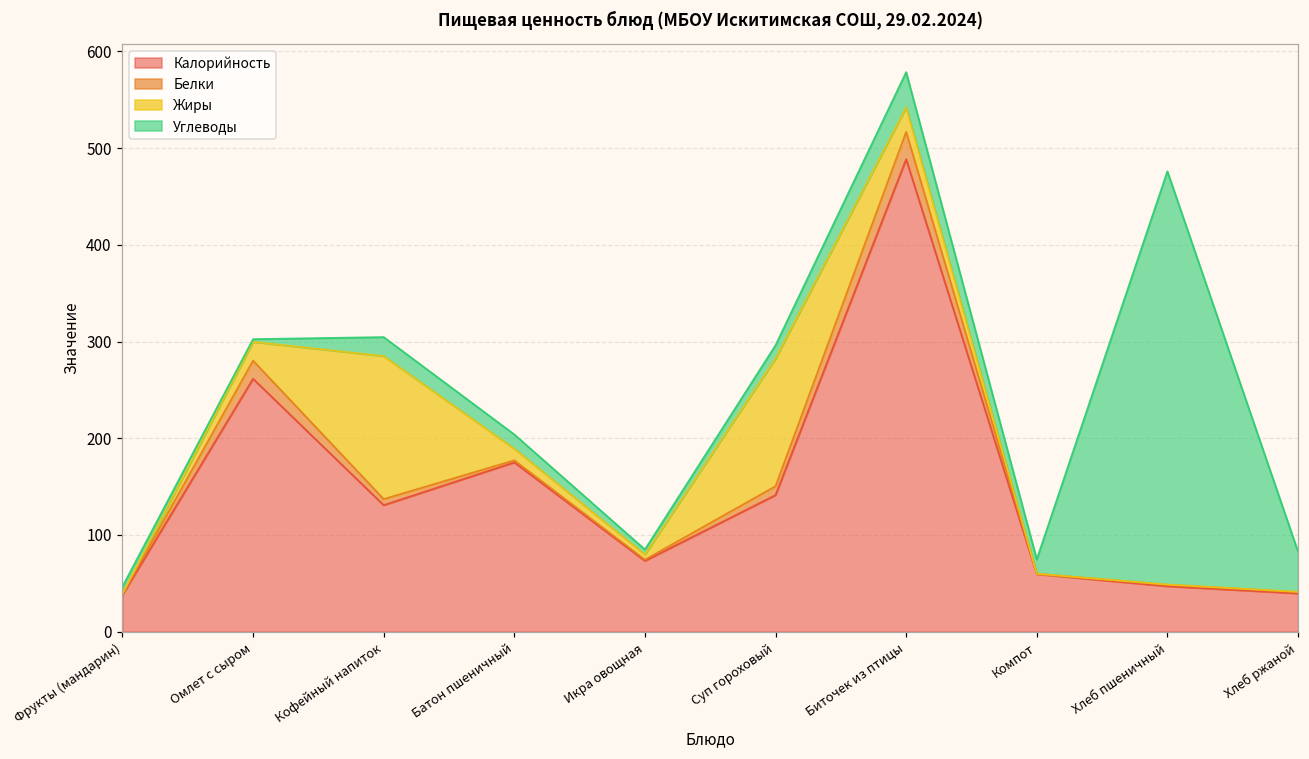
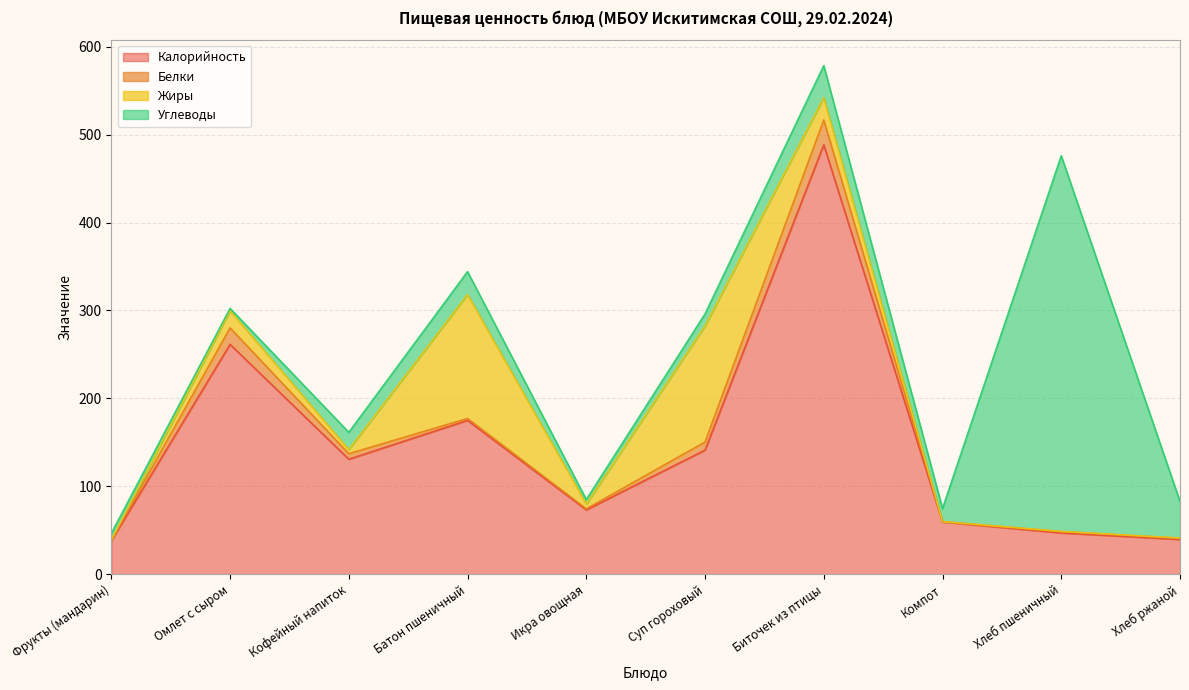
  {
    "Жиры": {
-     "Кофейный напиток": 150,
-     "Батон пшеничный": 10,
+     "Кофейный напиток": 0,
+     "Батон пшеничный": 140,
      "Икра овощная": 10,
      "Суп гороховый": 130,
      "Биточек из птицы": 30
    },
    "Углеводы": {
      "Фрукты (мандарин)": 10,
      "Кофейный напиток": 20,
-     "Батон пшеничный": 10,
+     "Батон пшеничный": 30,
      "Икра овощная": 10,
      "Суп гороховый": 10,
      "Биточек из птицы": 40,
      "Компот": 10,
      "Хлеб пшеничный": 430,
      "Хлеб ржаной": 40
    }
  }
